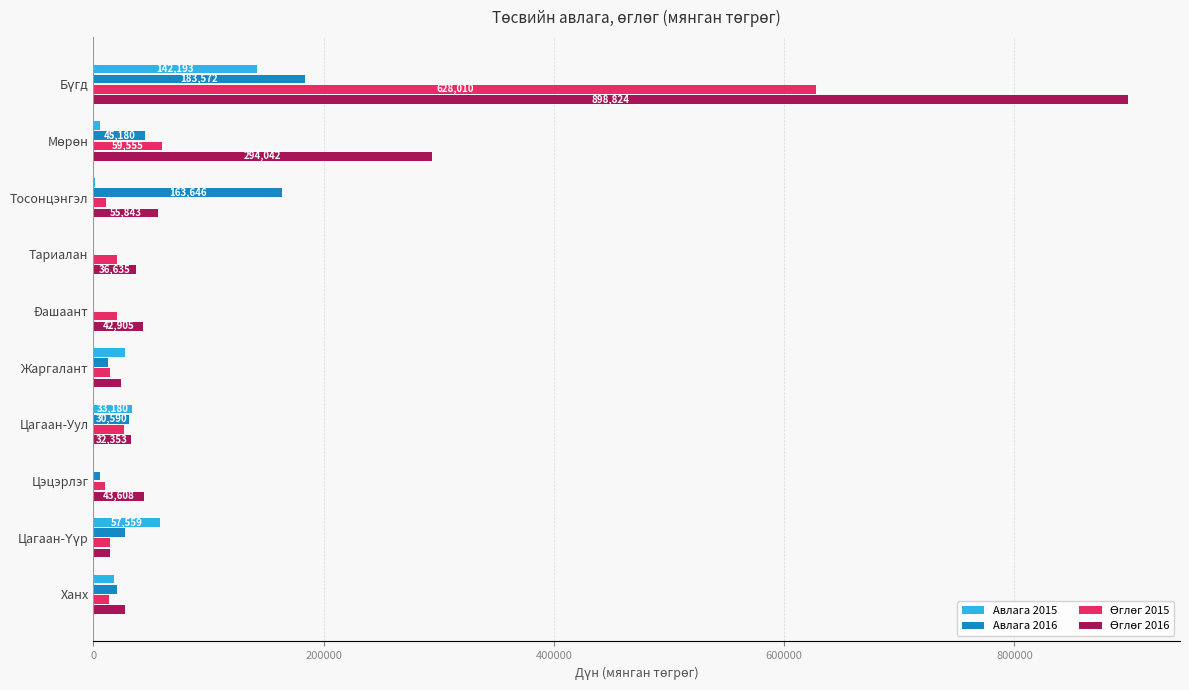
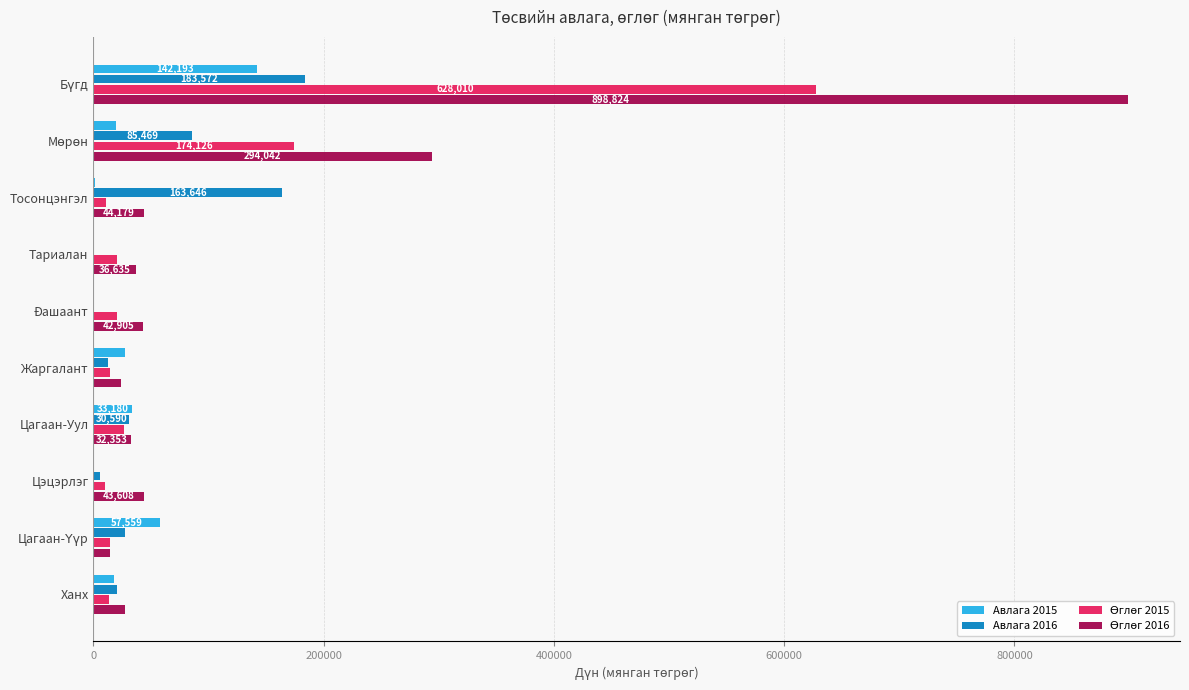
  {
    "Авлага 2015": {
-     "Мөрөн": "6000",
+     "Мөрөн": "20000",
      "Ðашаант": "0",
      "Жаргалант": "28000",
      "Ханх": "18000"
    },
    "Авлага 2016": {
      "Бүгд": "183,572",
-     "Мөрөн": "45,180",
+     "Мөрөн": "85,469",
      "Тосонцэнгэл": "163,646",
      "Цагаан-Уул": "30,590"
    },
    "Өглөг 2015": {
      "Бүгд": "628,010",
-     "Мөрөн": "59,555"
+     "Мөрөн": "174,126"
    },
    "Өглөг 2016": {
      "Бүгд": "898,824",
      "Мөрөн": "294,042",
-     "Тосонцэнгэл": "55,843",
+     "Тосонцэнгэл": "44,179",
      "Тариалан": "36,635",
      "Ðашаант": "42,905",
      "Цагаан-Уул": "32,353",
      "Цэцэрлэг": "43,608"
    }
  }
